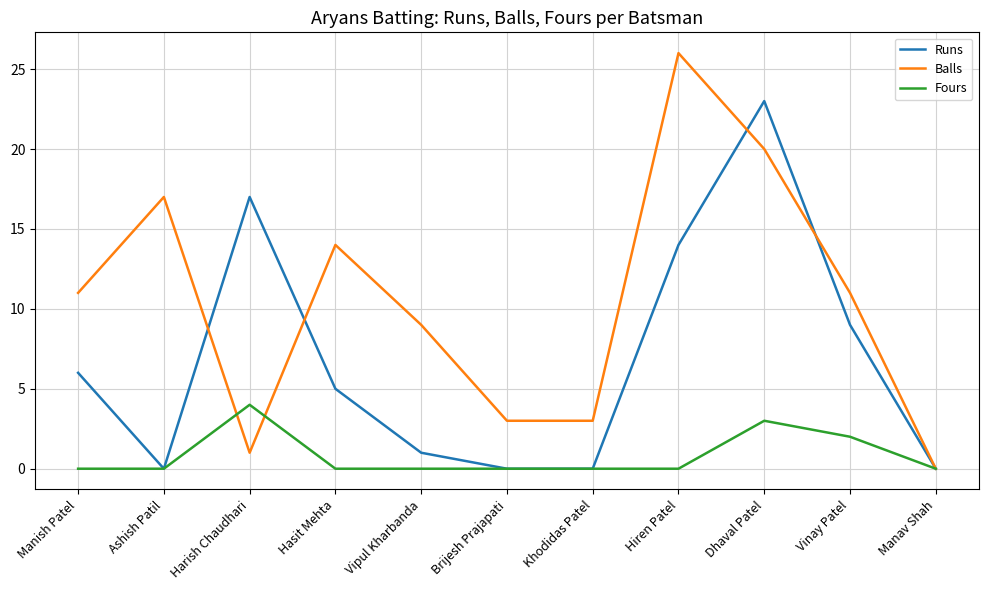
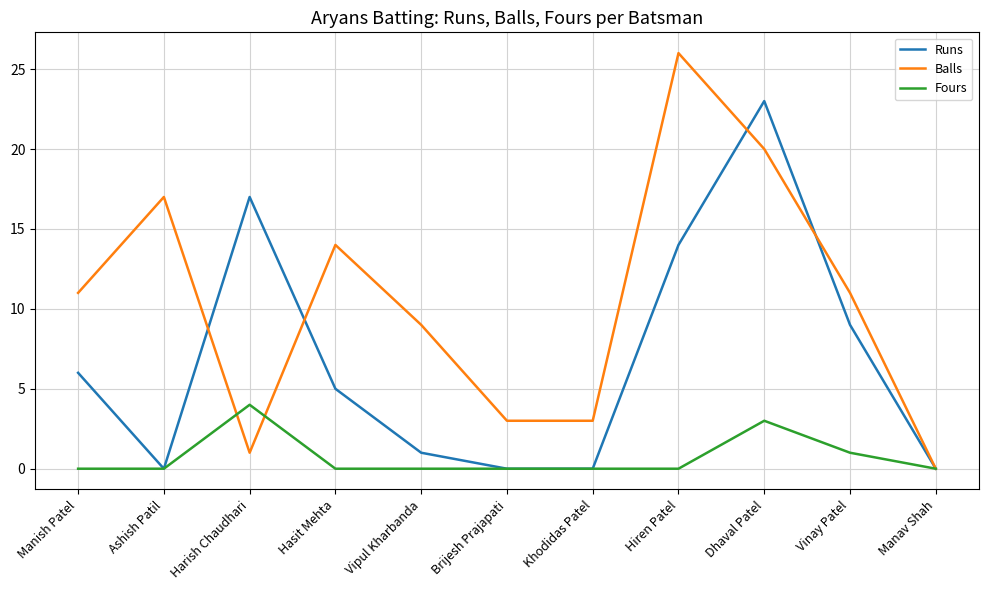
  {
    "Runs": {
      "Manish Patel": 6,
      "Harish Chaudhari": 17,
      "Hasit Mehta": 5,
      "Vipul Kharbanda": 1,
      "Hiren Patel": 14,
      "Dhaval Patel": 23,
      "Vinay Patel": 9
    },
    "Balls": {
      "Manish Patel": 11,
      "Ashish Patil": 17,
      "Harish Chaudhari": 1,
      "Hasit Mehta": 14,
      "Vipul Kharbanda": 9,
      "Brijesh Prajapati": 3,
      "Khodidas Patel": 3,
      "Hiren Patel": 26,
      "Dhaval Patel": 20,
      "Vinay Patel": 11
    },
    "Fours": {
      "Manish Patel": 0,
      "Harish Chaudhari": 4,
      "Hasit Mehta": 0,
      "Vipul Kharbanda": 0,
      "Hiren Patel": 0,
      "Dhaval Patel": 3,
-     "Vinay Patel": 2
+     "Vinay Patel": 1
    }
  }
